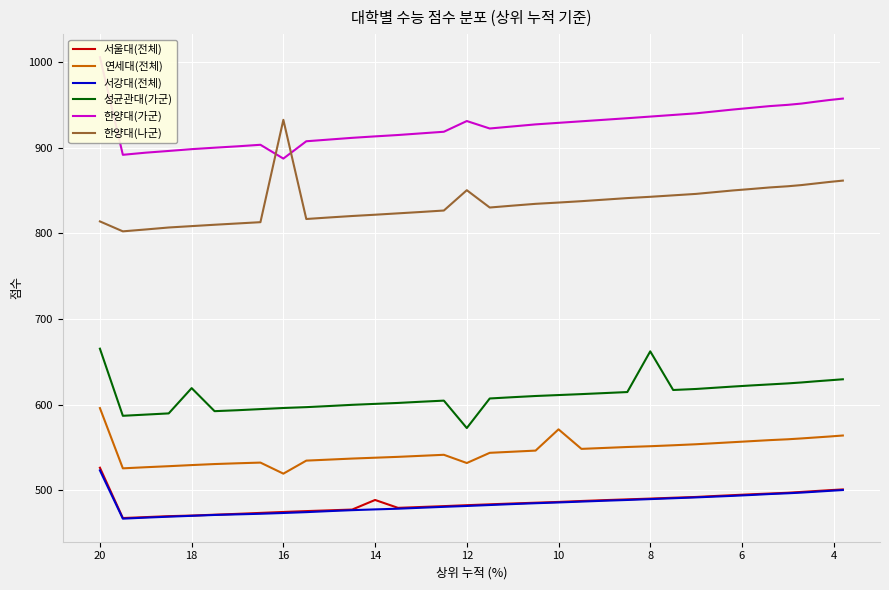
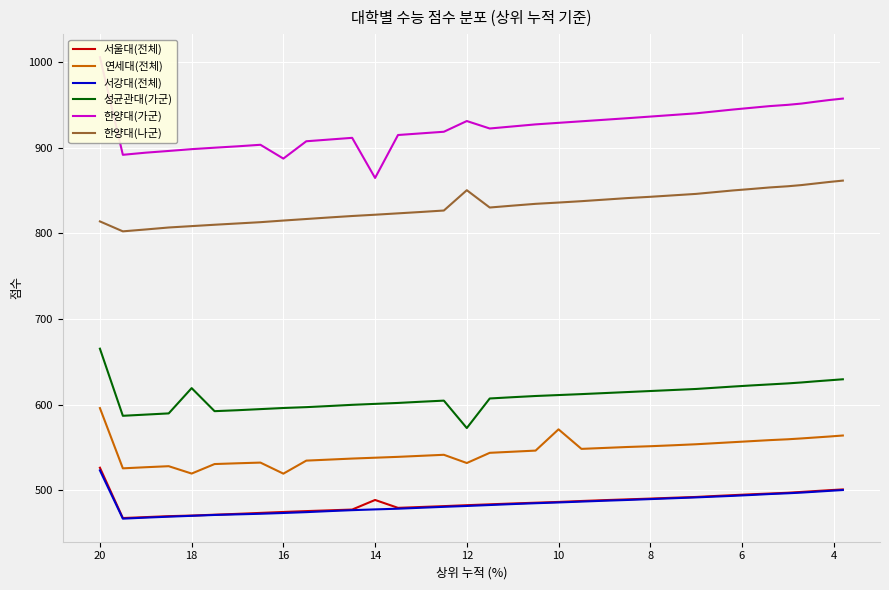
  {
    "서울대(전체)": {
      "20": 530,
      "14": 490
    },
    "연세대(전체)": {
      "20": 600,
-     "18": 530,
+     "18": 520,
      "16": 520,
      "14": 540,
      "12": 530,
      "10": 570,
      "8": 550
    },
    "서강대(전체)": {
      "20": 520,
      "14": 480
    },
    "성균관대(가군)": {
      "20": 670,
      "18": 620,
      "16": 600,
      "14": 600,
      "12": 570,
      "10": 610,
-     "8": 660
+     "8": 620
    },
    "한양대(가군)": {
      "18": 900,
      "16": 890,
-     "14": 910,
+     "14": 860,
      "12": 930,
      "10": 930,
      "8": 940
    },
    "한양대(나군)": {
      "20": 810,
      "18": 810,
-     "16": 930,
+     "16": 810,
      "14": 820,
      "12": 850,
      "10": 840,
      "8": 840
    }
  }
